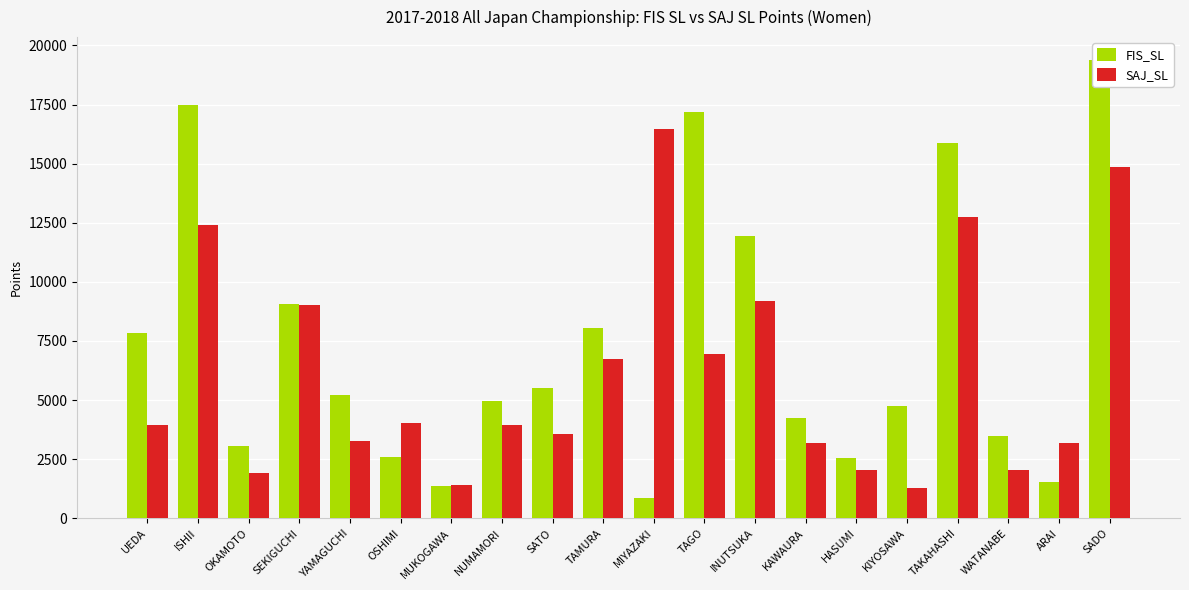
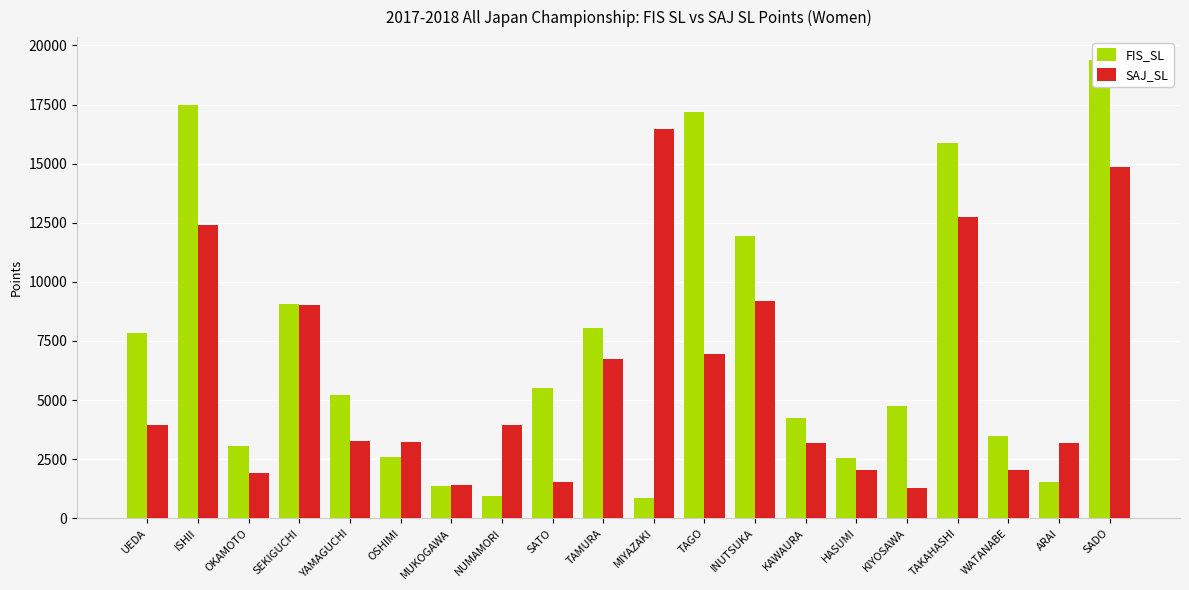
  {
    "FIS_SL": {
      "UEDA": 7900,
      "ISHII": 17500,
      "OKAMOTO": 3100,
      "SEKIGUCHI": 9100,
      "YAMAGUCHI": 5200,
      "OSHIMI": 2600,
      "MUKOGAWA": 1400,
-     "NUMAMORI": 5000,
+     "NUMAMORI": 900,
      "SATO": 5500,
      "TAMURA": 8000,
      "MIYAZAKI": 900,
      "TAGO": 17200,
      "INUTSUKA": 11900,
      "KAWAURA": 4200,
      "HASUMI": 2600,
      "KIYOSAWA": 4700,
      "TAKAHASHI": 15900,
      "WATANABE": 3500,
      "ARAI": 1500
    },
    "SAJ_SL": {
      "UEDA": 4000,
      "ISHII": 12400,
      "OKAMOTO": 1900,
      "SEKIGUCHI": 9000,
      "YAMAGUCHI": 3300,
-     "OSHIMI": 4000,
+     "OSHIMI": 3200,
      "MUKOGAWA": 1400,
      "NUMAMORI": 3900,
-     "SATO": 3600,
+     "SATO": 1500,
      "TAMURA": 6700,
      "MIYAZAKI": 16500,
      "TAGO": 7000,
      "INUTSUKA": 9200,
      "KAWAURA": 3200,
      "HASUMI": 2100,
      "KIYOSAWA": 1300,
      "TAKAHASHI": 12700,
      "WATANABE": 2100,
      "ARAI": 3200,
      "SADO": 14900
    }
  }
